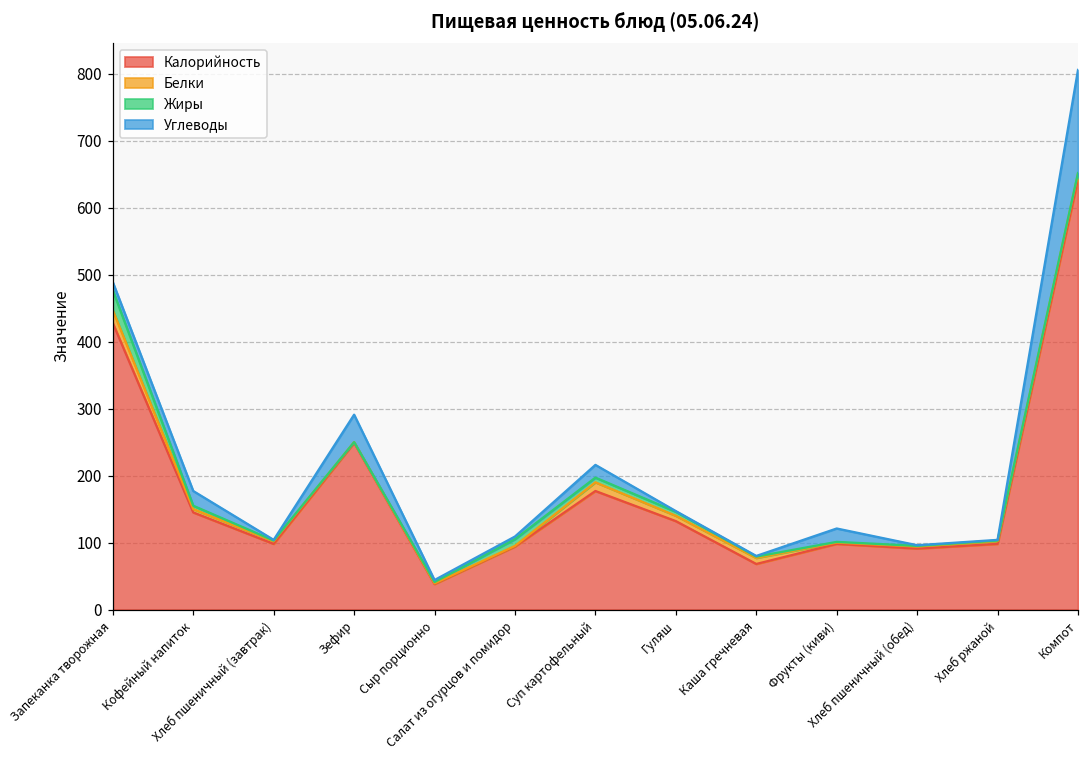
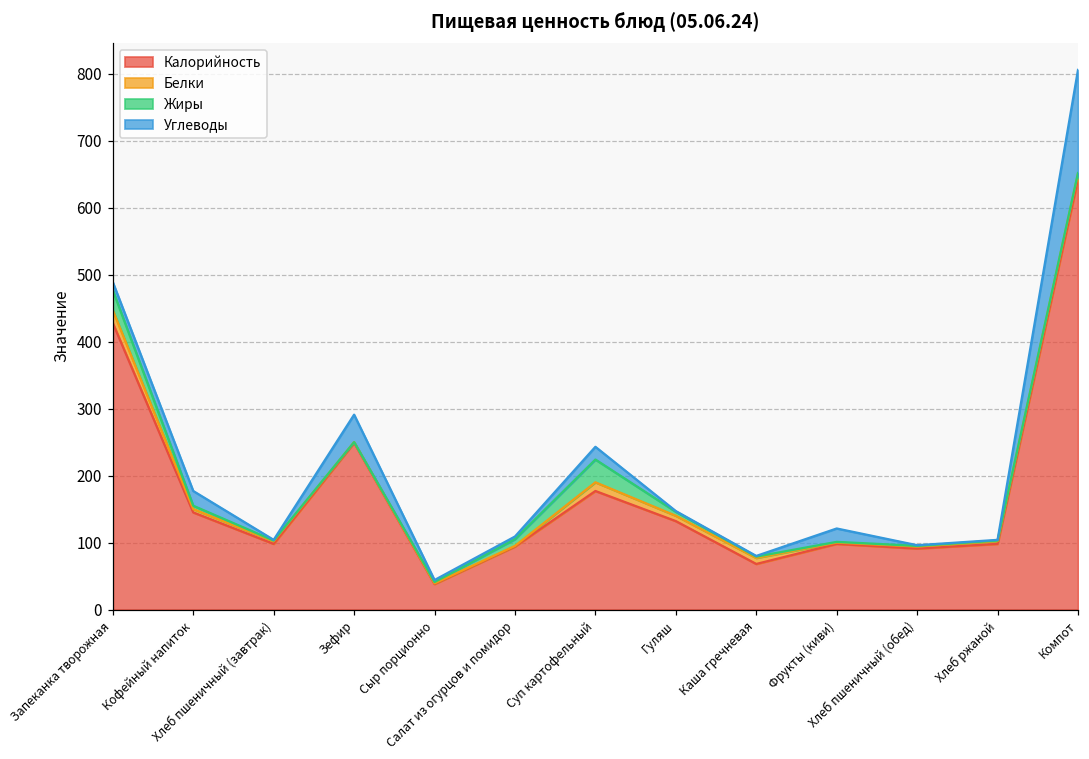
  {
    "Калорийность": {
      "Запеканка творожная": 430,
      "Кофейный напиток": 150,
      "Суп картофельный": 180,
      "Гуляш": 130,
      "Каша гречневая": 70,
      "Компот": 640
    },
    "Белки": {
      "Запеканка творожная": 20,
      "Кофейный напиток": 10,
      "Суп картофельный": 10,
      "Гуляш": 10
    },
    "Жиры": {
      "Запеканка творожная": 30,
      "Кофейный напиток": 10,
-     "Суп картофельный": 10
+     "Суп картофельный": 30
    },
    "Углеводы": {
      "Запеканка творожная": 10,
      "Кофейный напиток": 20,
      "Зефир": 40,
      "Суп картофельный": 20,
      "Фрукты (киви)": 20,
      "Компот": 150
    }
  }
